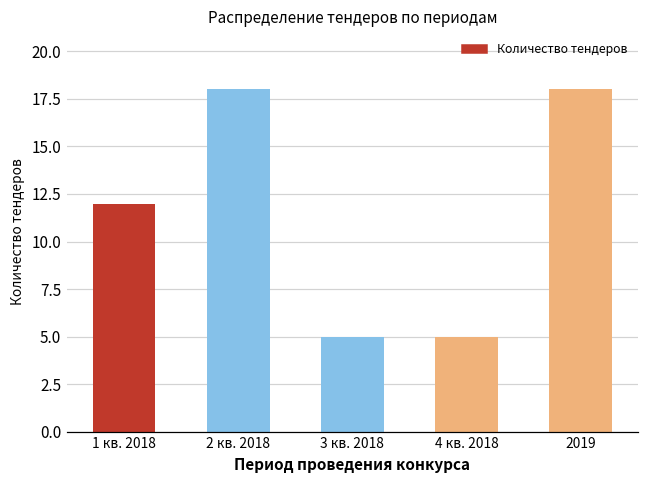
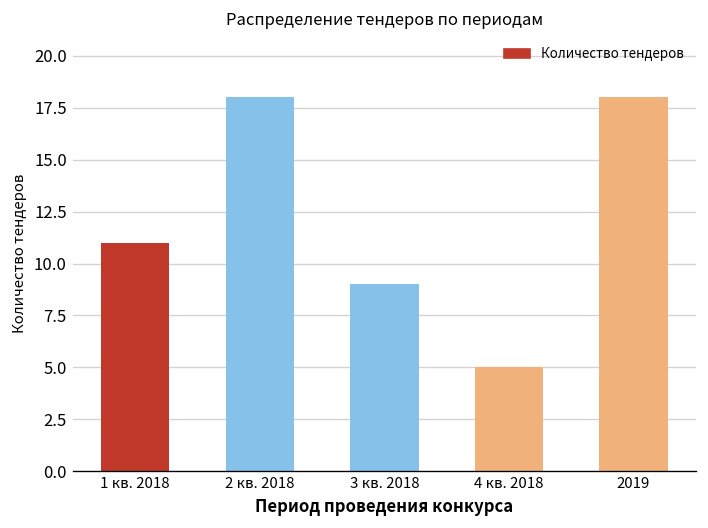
  {
-   "1 кв. 2018": 12,
+   "1 кв. 2018": 11,
    "2 кв. 2018": 18,
-   "3 кв. 2018": 5,
+   "3 кв. 2018": 9,
    "4 кв. 2018": 5,
    "2019": 18
  }
